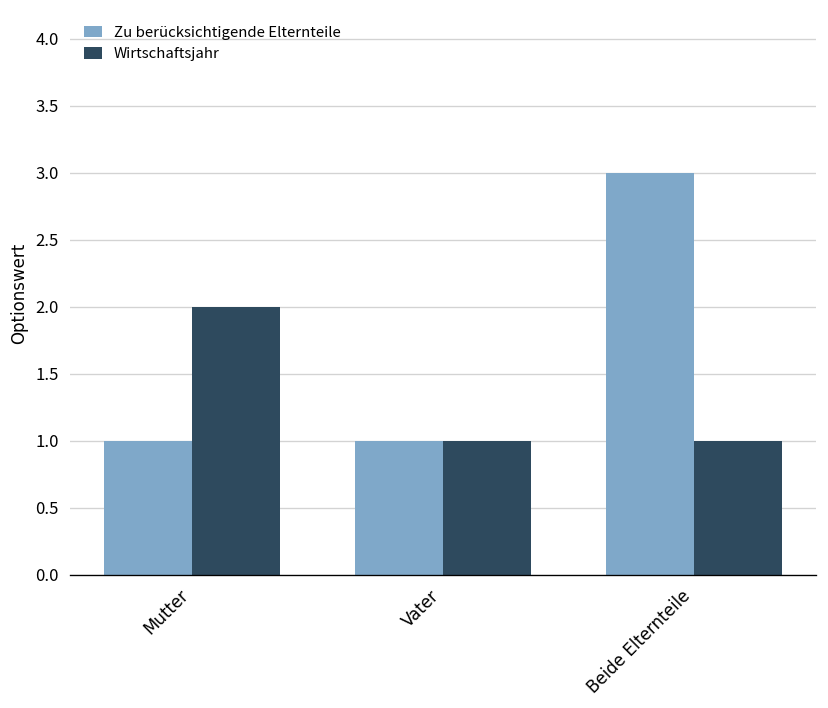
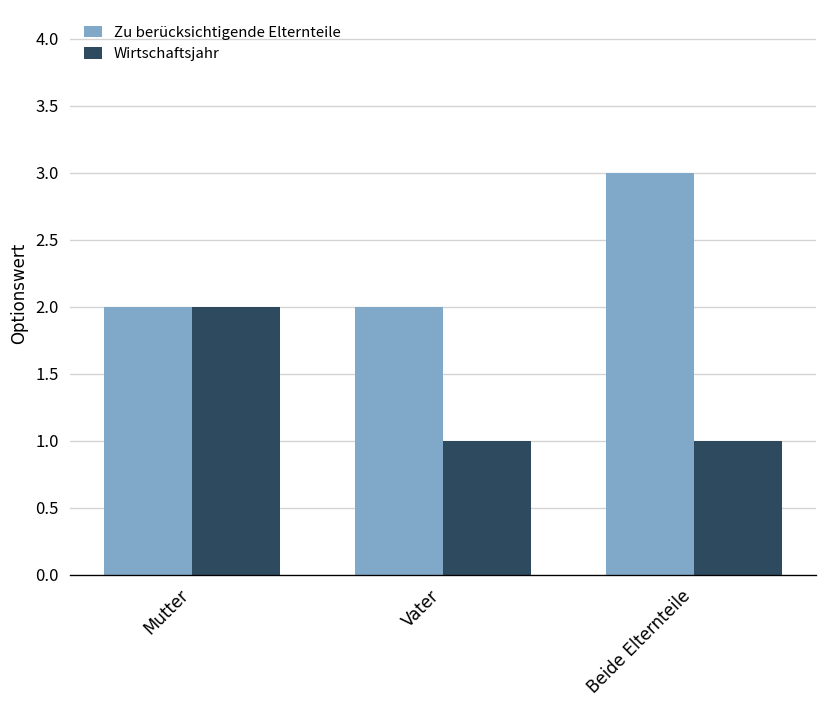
  {
    "Zu berücksichtigende Elternteile": {
-     "Mutter": 1,
-     "Vater": 1,
+     "Mutter": 2,
+     "Vater": 2,
      "Beide Elternteile": 3
    },
    "Wirtschaftsjahr": {
      "Mutter": 2,
      "Vater": 1,
      "Beide Elternteile": 1
    }
  }
